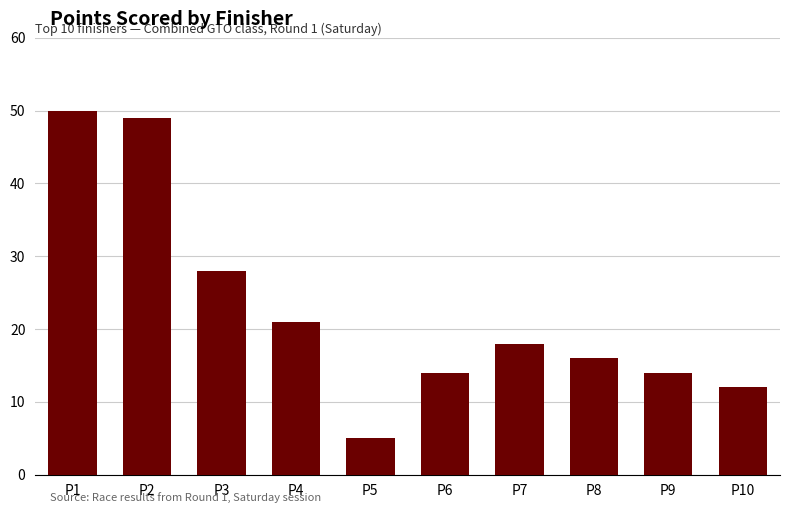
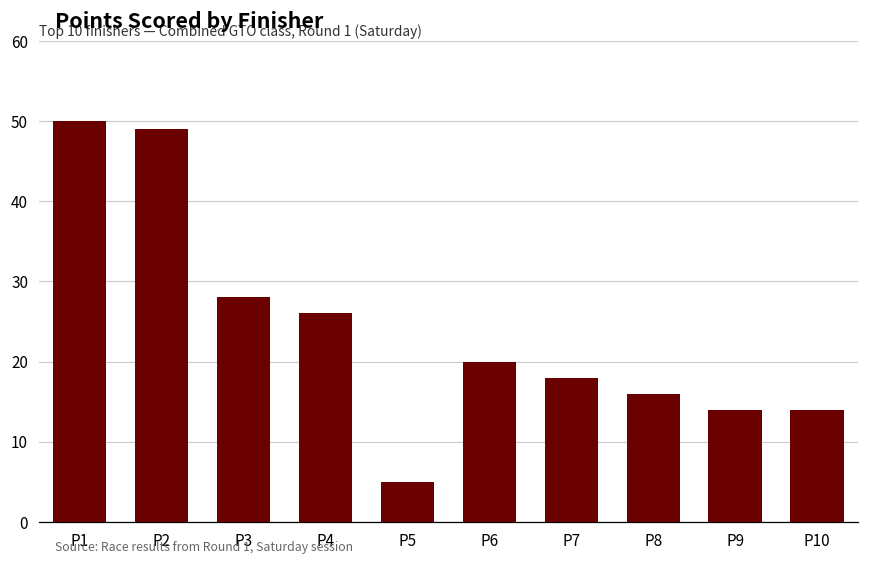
  {
    "P1": 50,
    "P2": 49,
    "P3": 28,
-   "P4": 21,
+   "P4": 26,
    "P5": 5,
-   "P6": 14,
+   "P6": 20,
    "P7": 18,
    "P8": 16,
    "P9": 14,
-   "P10": 12
+   "P10": 14
  }
